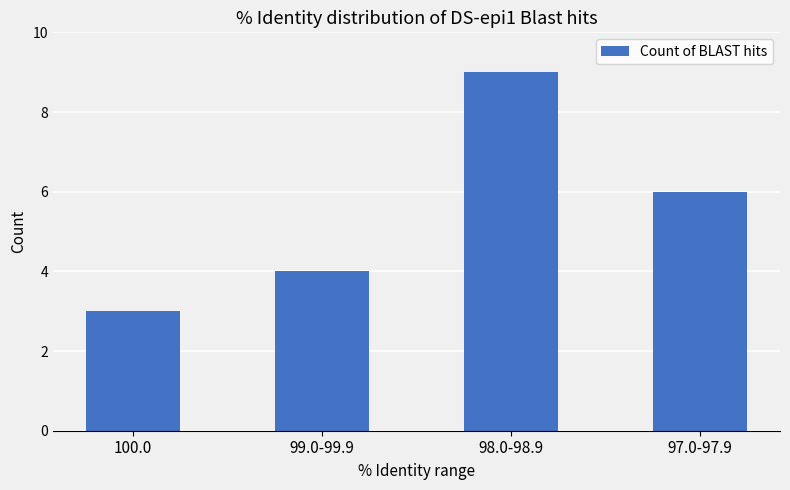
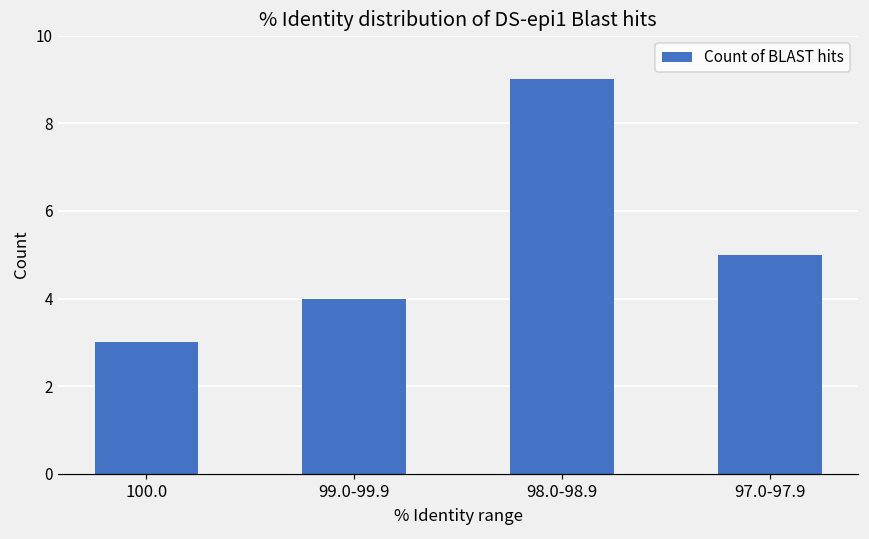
  {
    "100.0": 3,
    "99.0-99.9": 4,
    "98.0-98.9": 9,
-   "97.0-97.9": 6
+   "97.0-97.9": 5
  }
